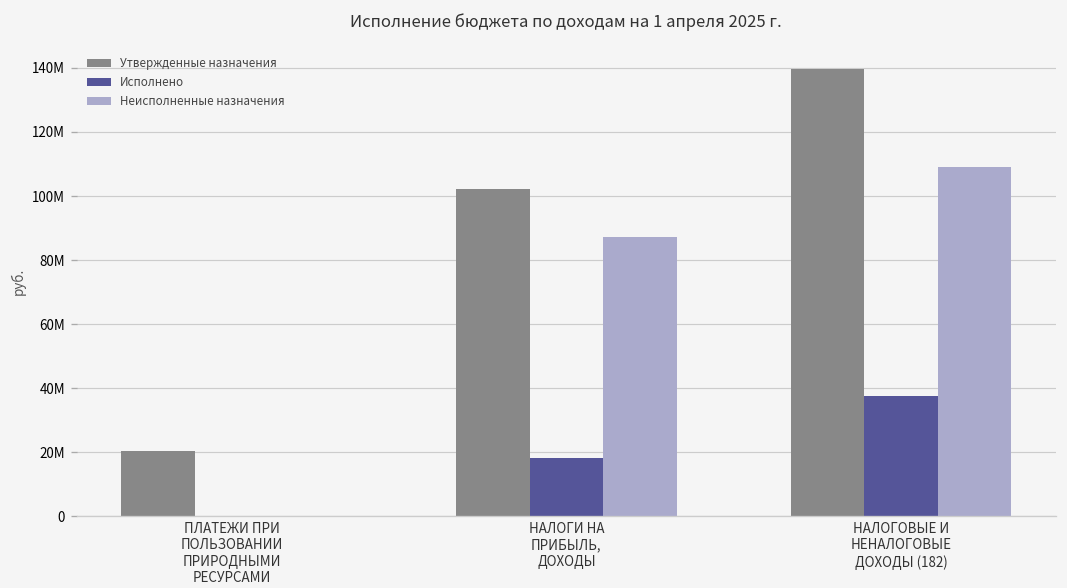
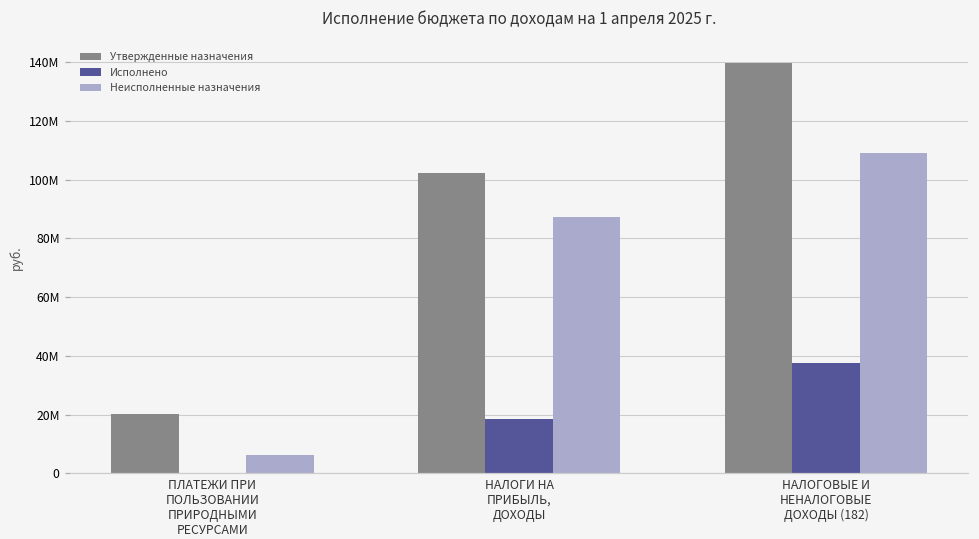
  {
    "Утвержденные назначения": {
      "ПЛАТЕЖИ ПРИ ПОЛЬЗОВАНИИ ПРИРОДНЫМИ РЕСУРСАМИ": 20000000,
      "НАЛОГИ НА ПРИБЫЛЬ, ДОХОДЫ": 102000000,
      "НАЛОГОВЫЕ И НЕНАЛОГОВЫЕ ДОХОДЫ (182)": 140000000
    },
    "Исполнено": {
      "НАЛОГИ НА ПРИБЫЛЬ, ДОХОДЫ": 18000000,
      "НАЛОГОВЫЕ И НЕНАЛОГОВЫЕ ДОХОДЫ (182)": 38000000
    },
    "Неисполненные назначения": {
-     "ПЛАТЕЖИ ПРИ ПОЛЬЗОВАНИИ ПРИРОДНЫМИ РЕСУРСАМИ": 0,
+     "ПЛАТЕЖИ ПРИ ПОЛЬЗОВАНИИ ПРИРОДНЫМИ РЕСУРСАМИ": 6000000,
      "НАЛОГИ НА ПРИБЫЛЬ, ДОХОДЫ": 87000000,
      "НАЛОГОВЫЕ И НЕНАЛОГОВЫЕ ДОХОДЫ (182)": 109000000
    }
  }
